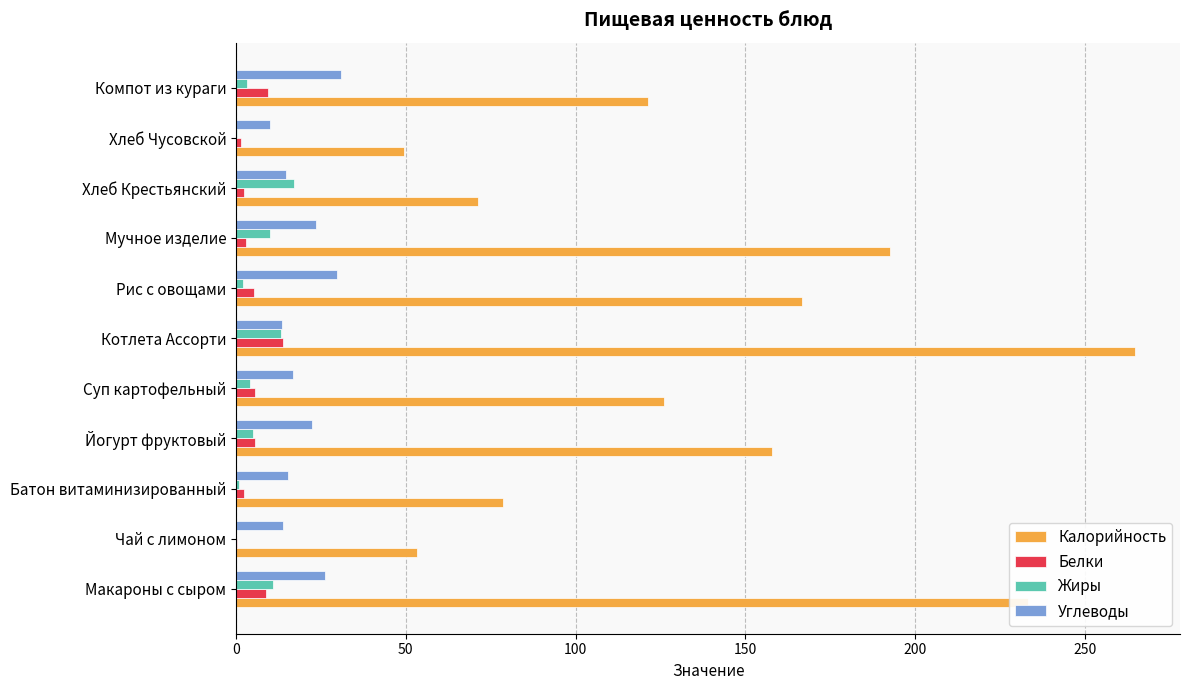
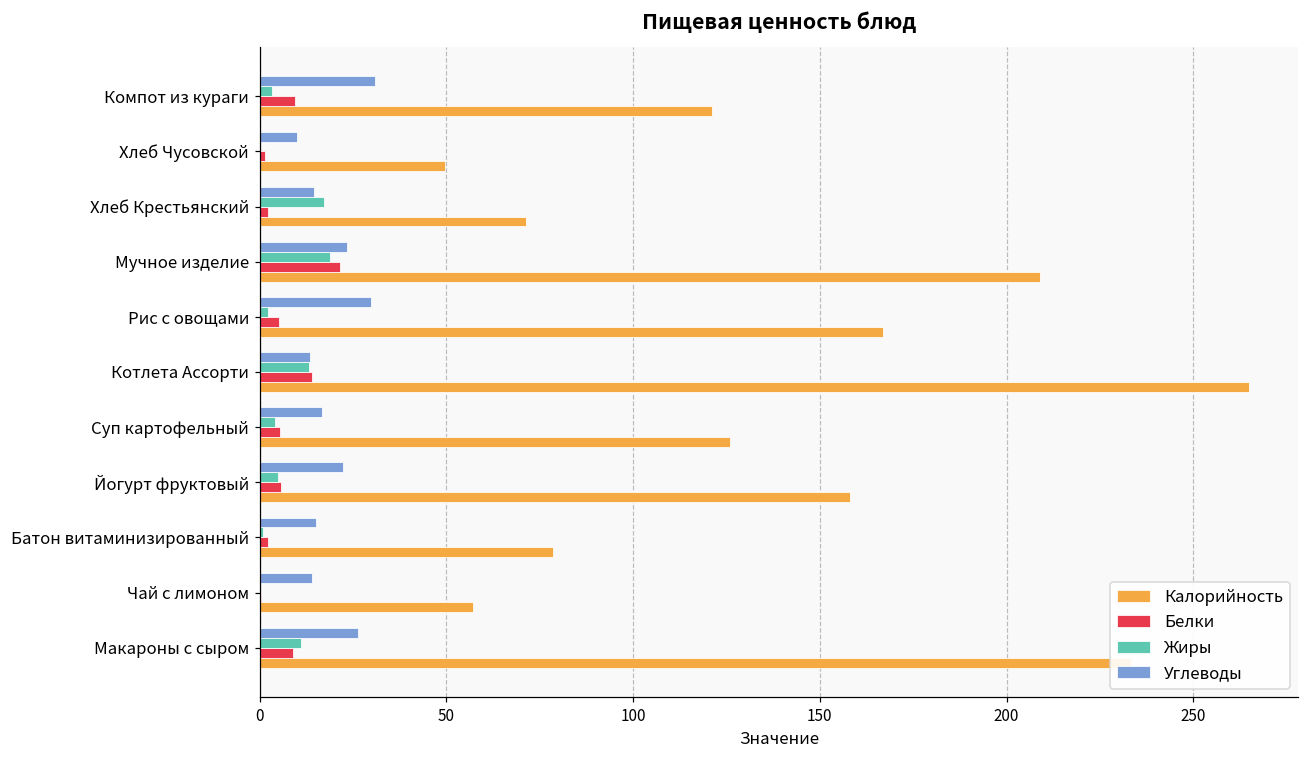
  {
    "Калорийность": {
      "Компот из кураги": 121,
      "Хлеб Чусовской": 50,
      "Хлеб Крестьянский": 71,
-     "Мучное изделие": 193,
+     "Мучное изделие": 209,
      "Рис с овощами": 167,
      "Котлета Ассорти": 265,
      "Суп картофельный": 126,
      "Йогурт фруктовый": 158,
      "Батон витаминизированный": 79,
-     "Чай с лимоном": 53
+     "Чай с лимоном": 57
    },
    "Белки": {
      "Компот из кураги": 9,
      "Хлеб Чусовской": 2,
      "Хлеб Крестьянский": 2,
-     "Мучное изделие": 3,
+     "Мучное изделие": 22,
      "Рис с овощами": 5,
      "Котлета Ассорти": 14,
      "Суп картофельный": 6,
      "Йогурт фруктовый": 6,
      "Батон витаминизированный": 2,
      "Макароны с сыром": 9
    },
    "Жиры": {
      "Компот из кураги": 3,
      "Хлеб Крестьянский": 17,
-     "Мучное изделие": 10,
+     "Мучное изделие": 19,
      "Рис с овощами": 2,
      "Котлета Ассорти": 13,
      "Суп картофельный": 4,
      "Йогурт фруктовый": 5,
      "Батон витаминизированный": 1,
      "Макароны с сыром": 11
    },
    "Углеводы": {
      "Компот из кураги": 31,
      "Хлеб Чусовской": 10,
      "Хлеб Крестьянский": 15,
      "Мучное изделие": 23,
      "Рис с овощами": 30,
      "Котлета Ассорти": 14,
      "Суп картофельный": 17,
      "Йогурт фруктовый": 22,
      "Батон витаминизированный": 15,
      "Чай с лимоном": 14,
      "Макароны с сыром": 26
    }
  }
